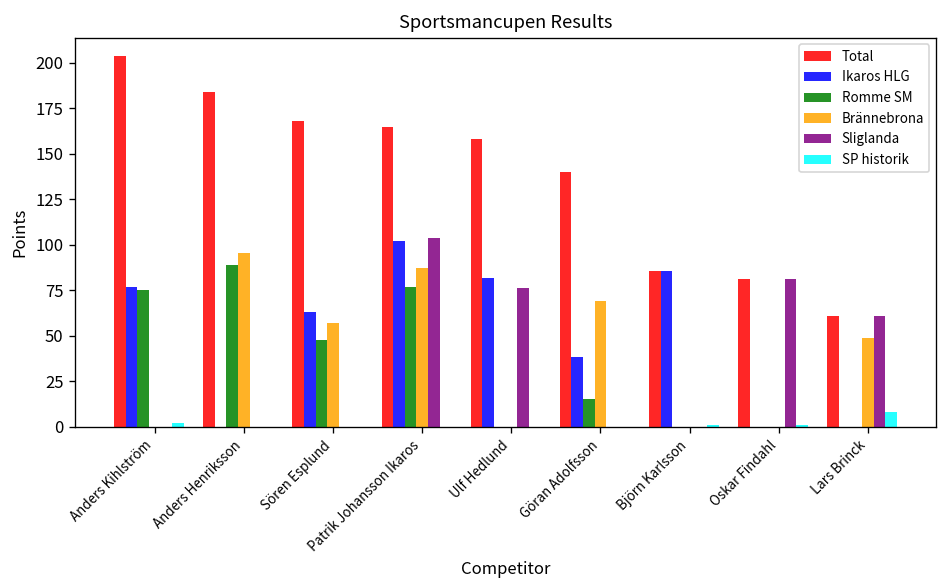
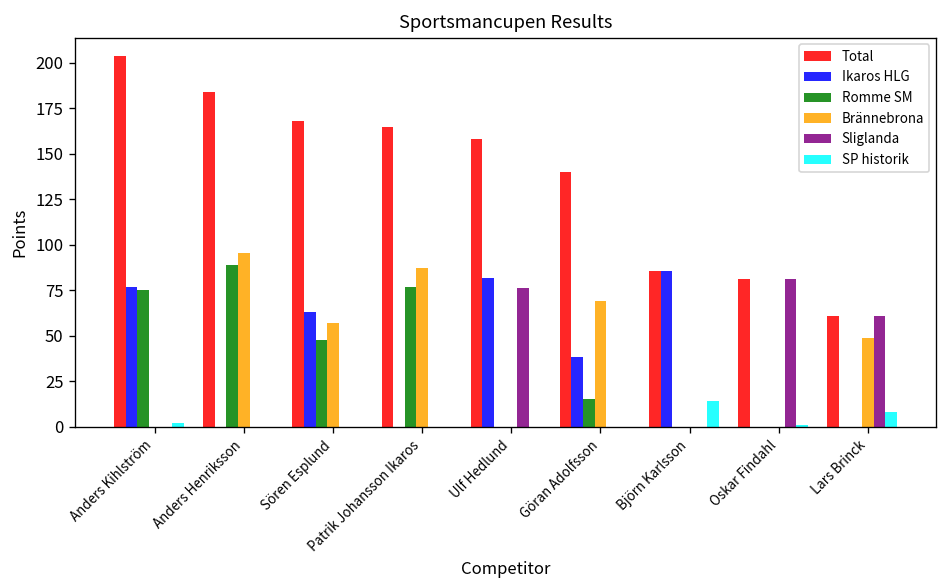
  {
    "Total": {
      "Anders Kihlström": 204,
      "Anders Henriksson": 184,
      "Sören Esplund": 168,
      "Patrik Johansson Ikaros": 164,
      "Ulf Hedlund": 158,
      "Göran Adolfsson": 140,
      "Björn Karlsson": 86,
      "Oskar Findahl": 81,
      "Lars Brinck": 61
    },
    "Ikaros HLG": {
      "Anders Kihlström": 77,
      "Anders Henriksson": 0,
      "Sören Esplund": 63,
-     "Patrik Johansson Ikaros": 102,
+     "Patrik Johansson Ikaros": 0,
      "Ulf Hedlund": 82,
      "Göran Adolfsson": 38,
      "Björn Karlsson": 86,
      "Oskar Findahl": 0,
      "Lars Brinck": 0
    },
    "Romme SM": {
      "Anders Kihlström": 75,
      "Anders Henriksson": 89,
      "Sören Esplund": 48,
      "Patrik Johansson Ikaros": 77,
      "Ulf Hedlund": 0,
      "Göran Adolfsson": 15,
      "Björn Karlsson": 0,
      "Oskar Findahl": 0,
      "Lars Brinck": 0
    },
    "Brännebrona": {
      "Anders Kihlström": 0,
      "Anders Henriksson": 95,
      "Sören Esplund": 57,
      "Patrik Johansson Ikaros": 88,
      "Ulf Hedlund": 0,
      "Göran Adolfsson": 69,
      "Björn Karlsson": 0,
      "Oskar Findahl": 0,
      "Lars Brinck": 49
    },
    "Sliglanda": {
      "Anders Kihlström": 0,
      "Anders Henriksson": 0,
      "Sören Esplund": 0,
-     "Patrik Johansson Ikaros": 104,
+     "Patrik Johansson Ikaros": 0,
      "Ulf Hedlund": 76,
      "Göran Adolfsson": 0,
      "Björn Karlsson": 0,
      "Oskar Findahl": 81,
      "Lars Brinck": 61
    },
    "SP historik": {
      "Anders Kihlström": 2,
      "Anders Henriksson": 0,
      "Sören Esplund": 0,
      "Patrik Johansson Ikaros": 0,
      "Ulf Hedlund": 0,
      "Göran Adolfsson": 0,
-     "Björn Karlsson": 1,
+     "Björn Karlsson": 14,
      "Lars Brinck": 8
    }
  }
